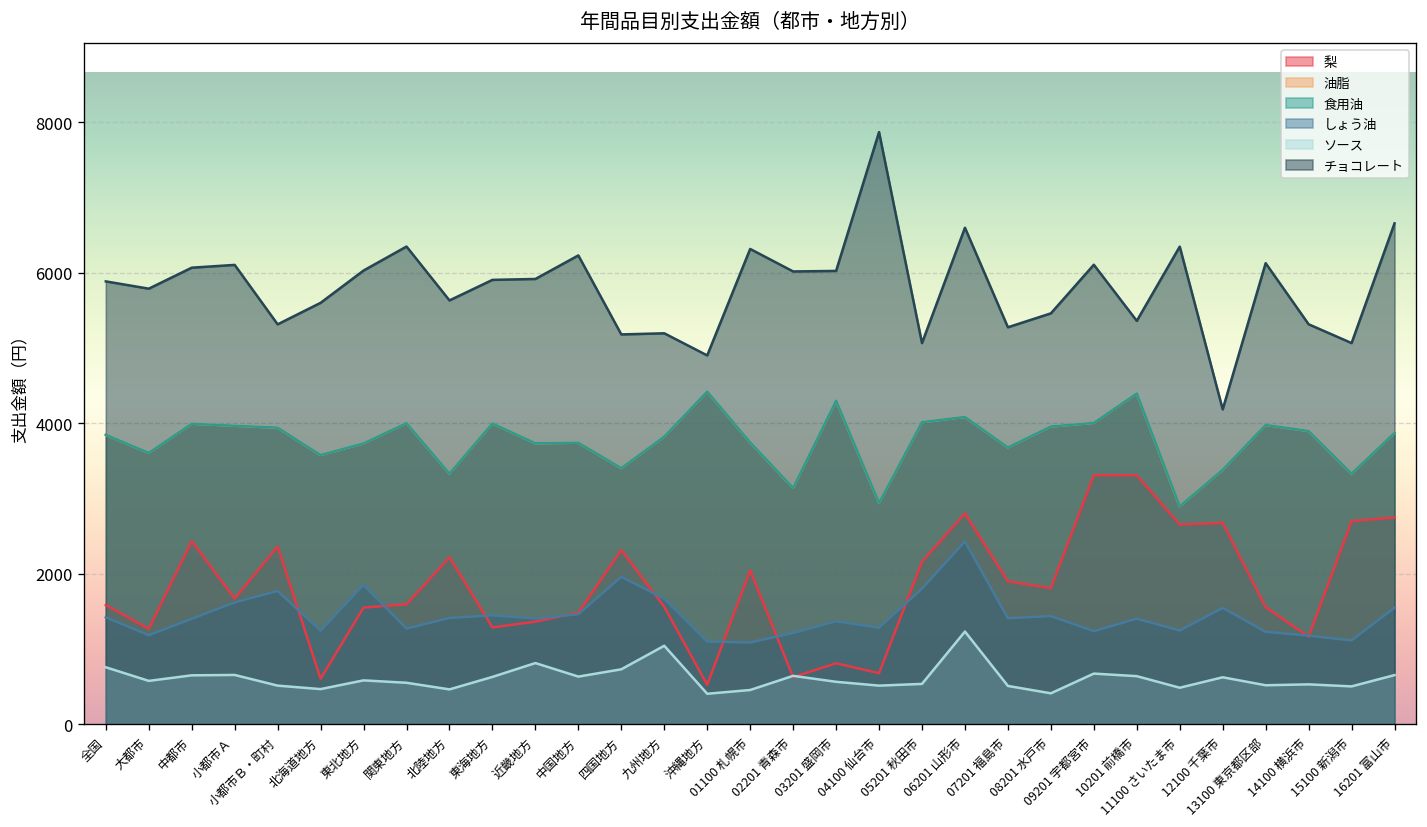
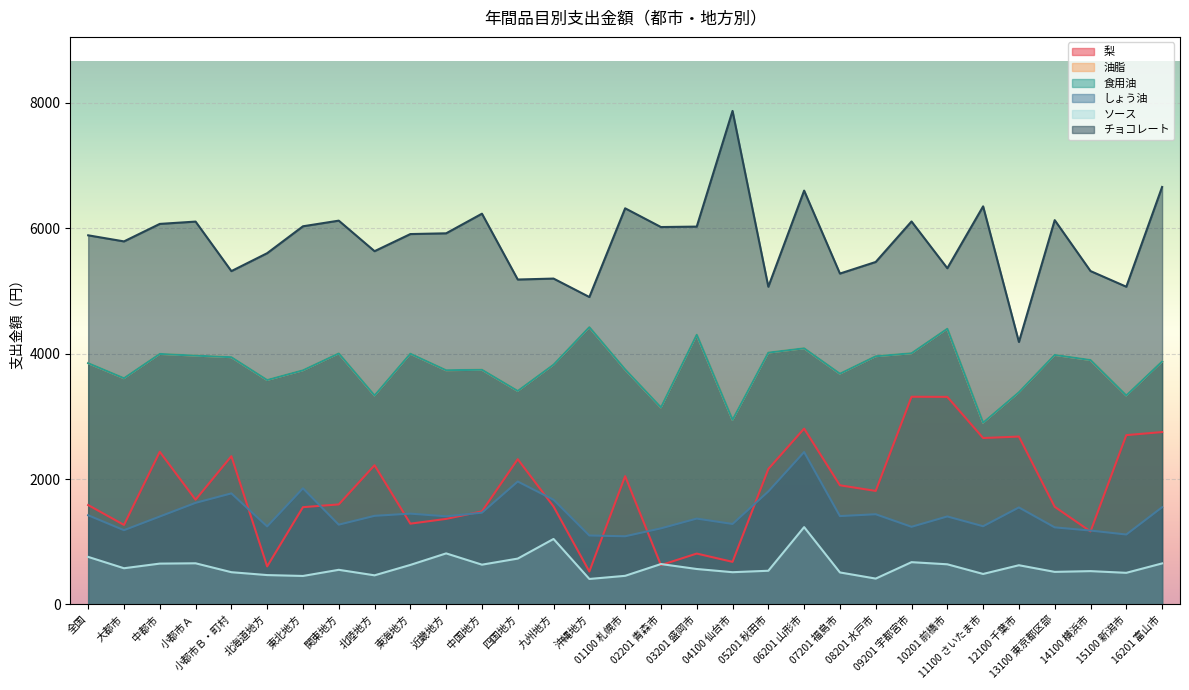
  {
    "梨": {
      "全国": 1600,
      "大都市": 1300,
      "中都市": 2400,
      "小都市Ａ": 1700,
      "小都市Ｂ・町村": 2400,
      "北海道地方": 600,
      "東北地方": 1600,
      "関東地方": 1600,
      "北陸地方": 2200,
      "東海地方": 1300,
      "近畿地方": 1400,
      "四国地方": 2300,
      "九州地方": 1600,
      "沖縄地方": 500,
      "01100 札幌市": 2000,
      "03201 盛岡市": 800,
      "04100 仙台市": 700,
      "05201 秋田市": 2200,
      "06201 山形市": 2800,
      "07201 福島市": 1900,
      "08201 水戸市": 1800,
      "09201 宇都宮市": 3300,
      "10201 前橋市": 3300,
      "11100 さいたま市": 2700,
      "12100 千葉市": 2700,
      "13100 東京都区部": 1600,
      "15100 新潟市": 2700,
      "16201 富山市": 2800
    },
    "ソース": {
      "全国": 800,
      "大都市": 600,
      "中都市": 700,
      "小都市Ａ": 700,
      "小都市Ｂ・町村": 500,
      "北海道地方": 500,
-     "東北地方": 600,
+     "東北地方": 500,
      "関東地方": 600,
      "北陸地方": 500,
      "東海地方": 600,
      "近畿地方": 800,
      "中国地方": 600,
      "四国地方": 700,
      "九州地方": 1000,
      "沖縄地方": 400,
      "01100 札幌市": 500,
      "03201 盛岡市": 600,
      "04100 仙台市": 500,
      "05201 秋田市": 500,
      "06201 山形市": 1200,
      "07201 福島市": 500,
      "08201 水戸市": 400,
      "09201 宇都宮市": 700,
      "10201 前橋市": 600,
      "11100 さいたま市": 500,
      "12100 千葉市": 600,
      "13100 東京都区部": 500,
      "14100 横浜市": 500,
      "15100 新潟市": 500,
      "16201 富山市": 700
    },
    "チョコレート": {
      "全国": 5900,
      "大都市": 5800,
      "中都市": 6100,
      "小都市Ａ": 6100,
      "小都市Ｂ・町村": 5300,
      "北海道地方": 5600,
      "東北地方": 6000,
-     "関東地方": 6400,
+     "関東地方": 6100,
      "北陸地方": 5600,
      "東海地方": 5900,
      "近畿地方": 5900,
      "中国地方": 6200,
      "四国地方": 5200,
      "九州地方": 5200,
      "沖縄地方": 4900,
      "01100 札幌市": 6300,
      "02201 青森市": 6000,
      "03201 盛岡市": 6000,
      "04100 仙台市": 7900,
      "05201 秋田市": 5100,
      "06201 山形市": 6600,
      "07201 福島市": 5300,
      "08201 水戸市": 5500,
      "09201 宇都宮市": 6100,
      "10201 前橋市": 5400,
      "11100 さいたま市": 6400,
      "12100 千葉市": 4200,
      "13100 東京都区部": 6100,
      "14100 横浜市": 5300,
      "15100 新潟市": 5100,
      "16201 富山市": 6700
    }
  }
